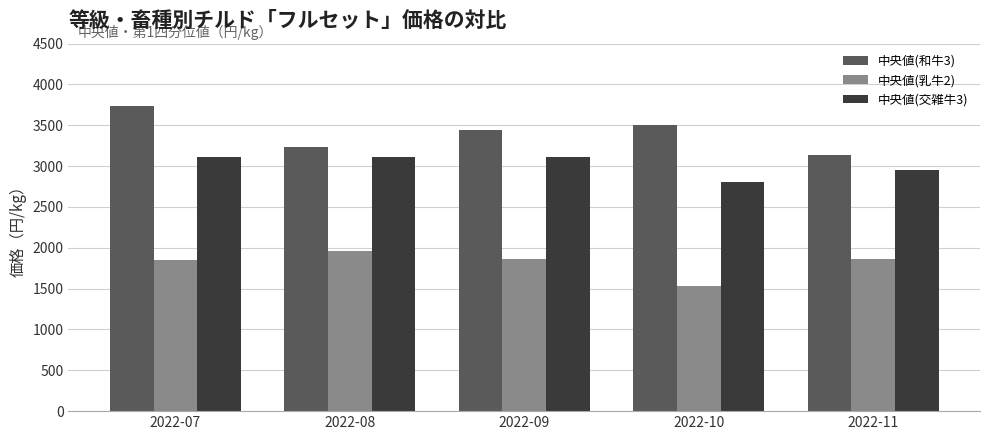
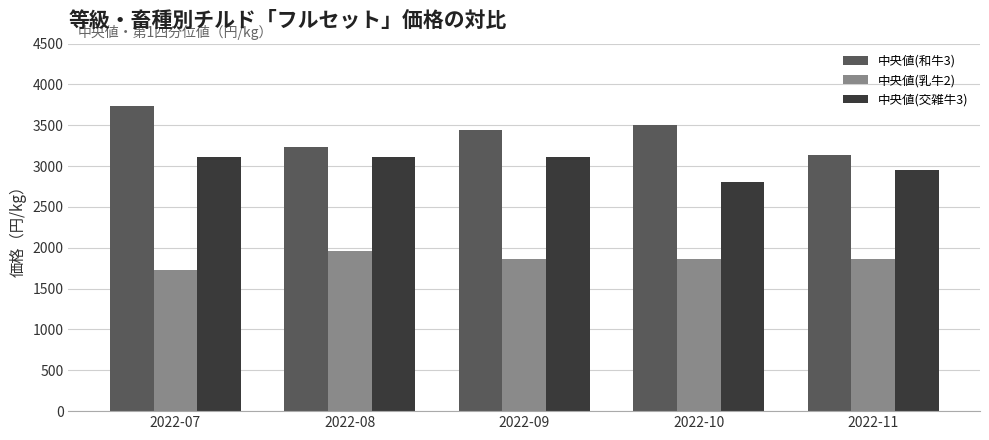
  {
    "中央値(乳牛2)": {
-     "2022-07": 1900,
+     "2022-07": 1700,
      "2022-08": 2000,
      "2022-09": 1900,
-     "2022-10": 1500,
+     "2022-10": 1900,
      "2022-11": 1900
    }
  }
